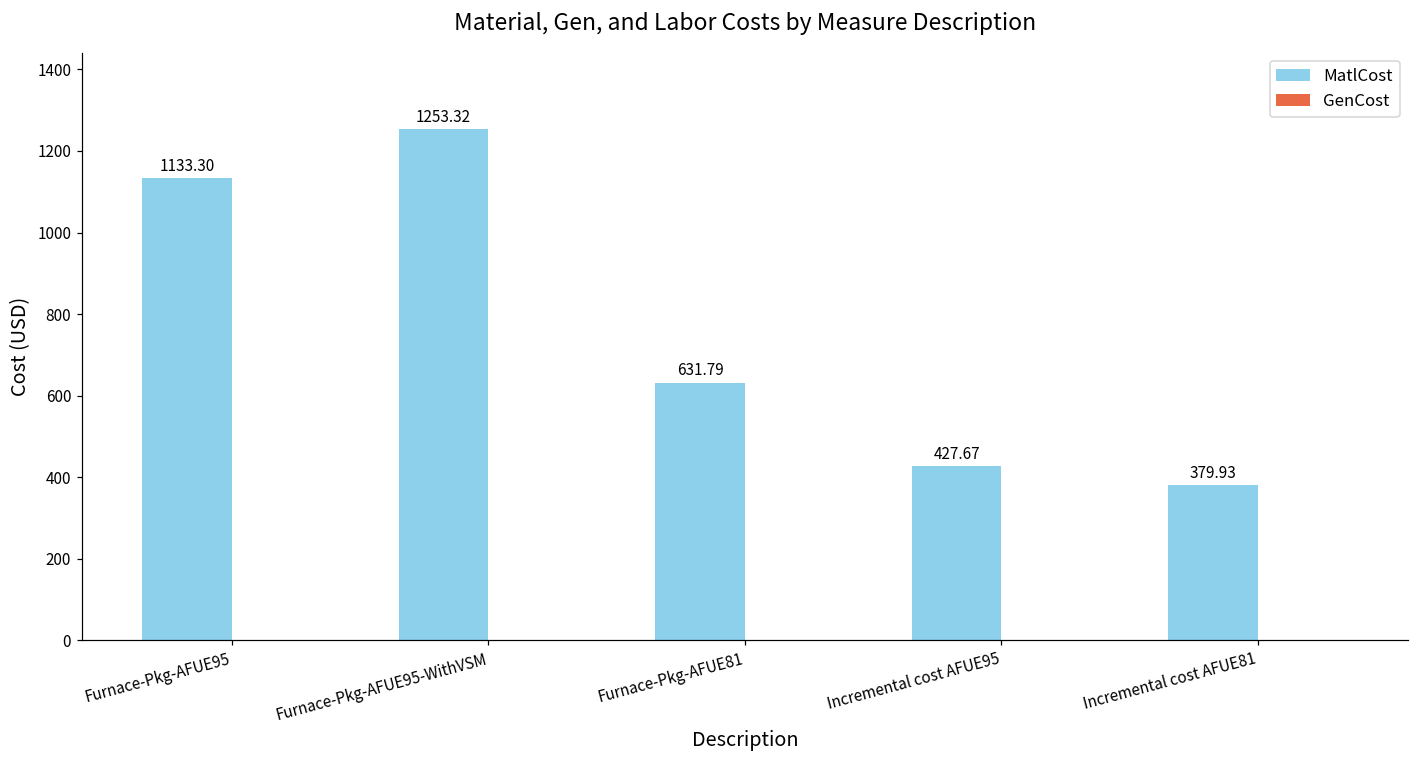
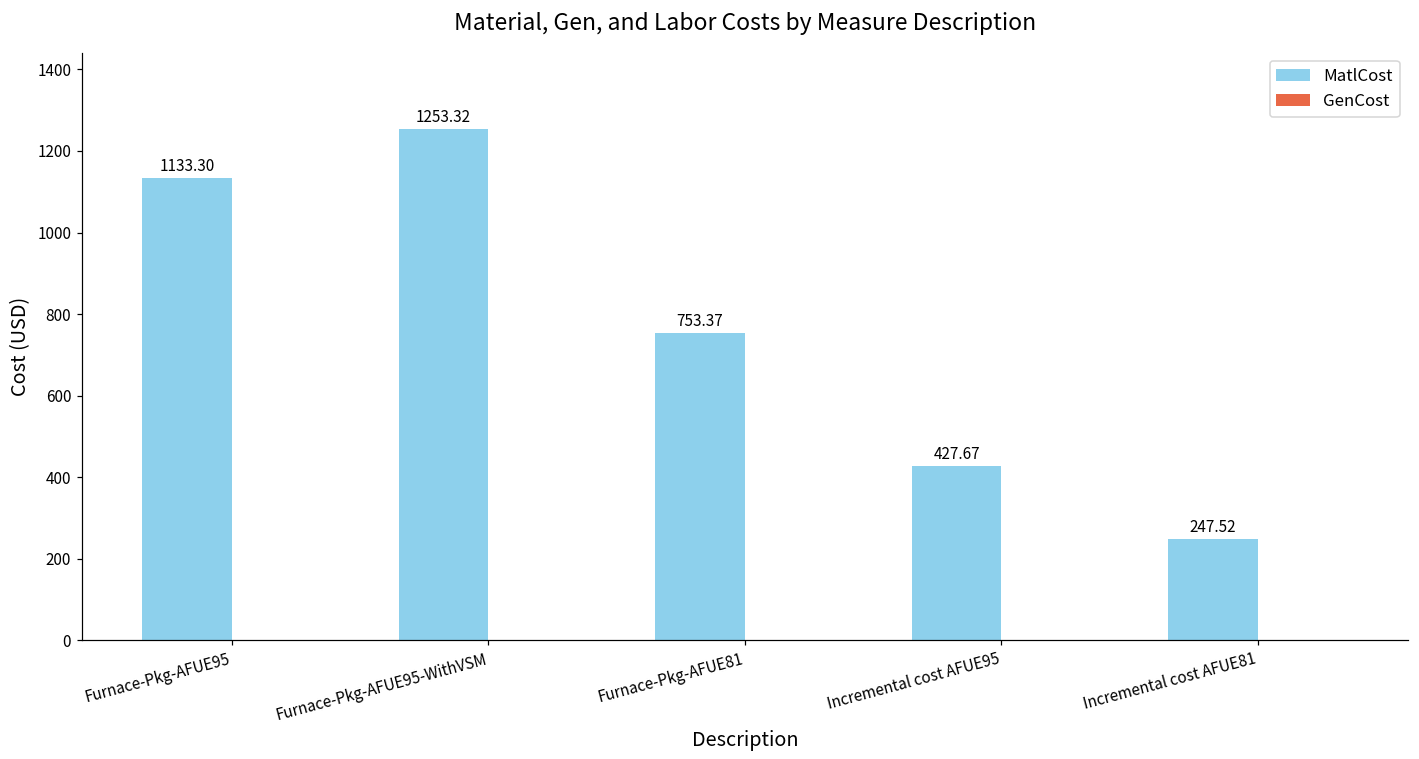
  {
    "MatlCost": {
      "Furnace-Pkg-AFUE95": 1133.30,
      "Furnace-Pkg-AFUE95-WithVSM": 1253.32,
-     "Furnace-Pkg-AFUE81": 631.79,
+     "Furnace-Pkg-AFUE81": 753.37,
      "Incremental cost AFUE95": 427.67,
-     "Incremental cost AFUE81": 379.93
+     "Incremental cost AFUE81": 247.52
    },
    "GenCost": {
      "Furnace-Pkg-AFUE95": 0,
      "Furnace-Pkg-AFUE95-WithVSM": 0,
      "Furnace-Pkg-AFUE81": 0,
      "Incremental cost AFUE95": 0,
      "Incremental cost AFUE81": 0
    }
  }
